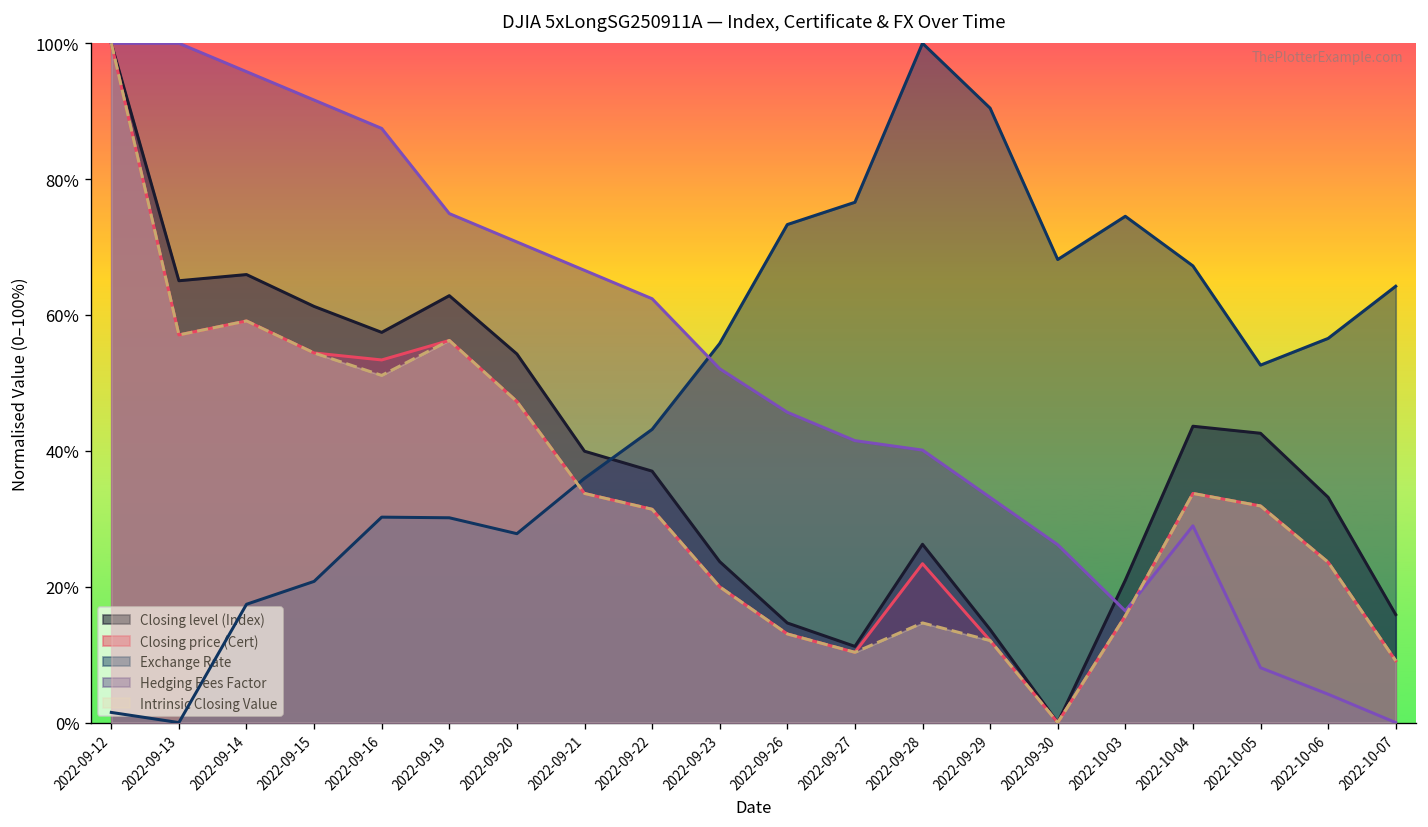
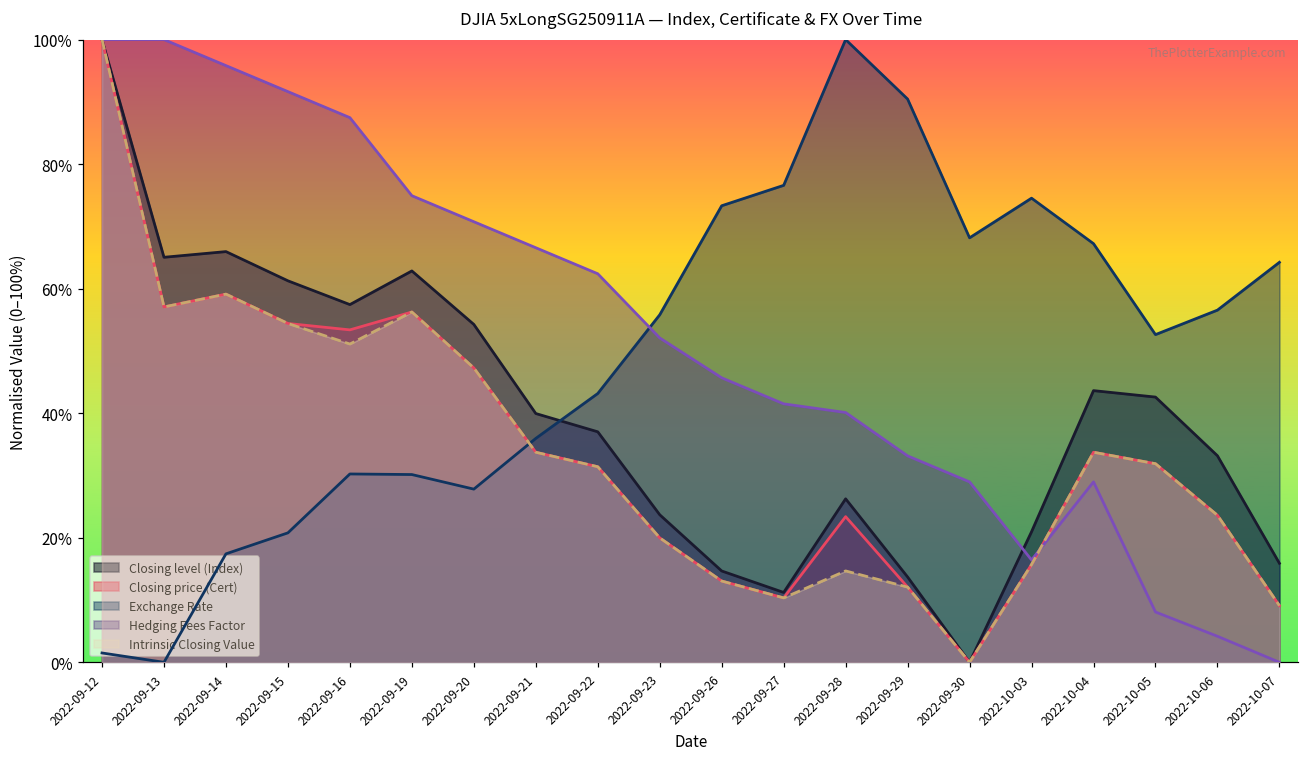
  {
    "Closing price (Cert)": {
      "2022-09-16": "53%",
      "2022-09-28": "23%"
    },
    "Hedging Fees Factor": {
      "2022-09-13": "100%",
      "2022-09-14": "96%",
      "2022-09-15": "92%",
      "2022-09-16": "87%",
      "2022-09-19": "75%",
      "2022-09-20": "71%",
      "2022-09-21": "67%",
      "2022-09-22": "62%",
      "2022-09-23": "52%",
      "2022-09-26": "46%",
      "2022-09-27": "42%",
      "2022-09-28": "40%",
      "2022-09-29": "33%",
-     "2022-09-30": "26%",
+     "2022-09-30": "29%",
      "2022-10-03": "16%",
      "2022-10-04": "29%",
      "2022-10-05": "8%",
      "2022-10-06": "4%",
      "2022-10-07": "0%"
    },
    "Intrinsic Closing Value": {
      "2022-09-16": "51%",
      "2022-09-28": "15%"
    }
  }
